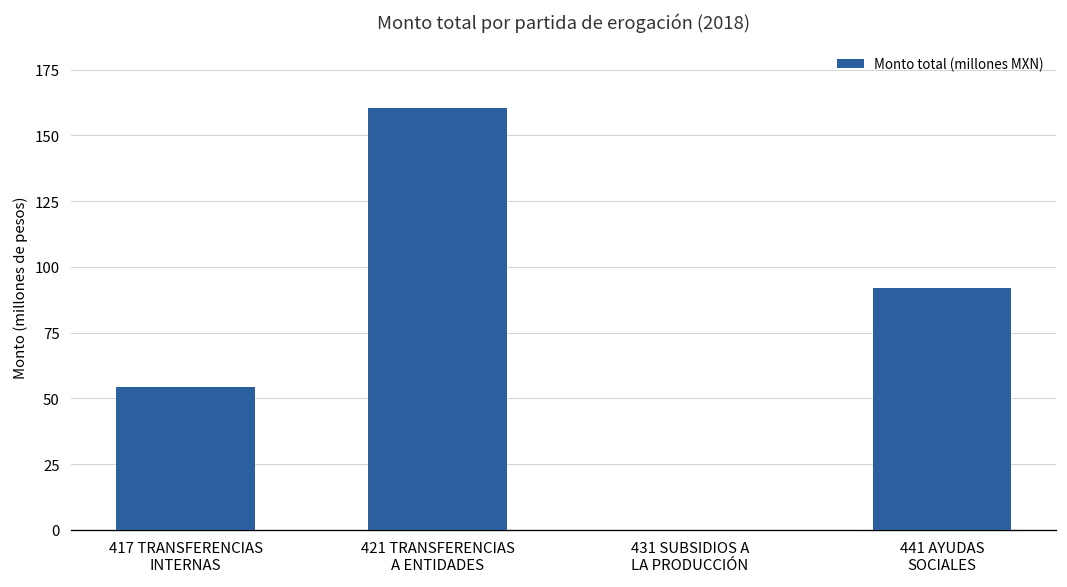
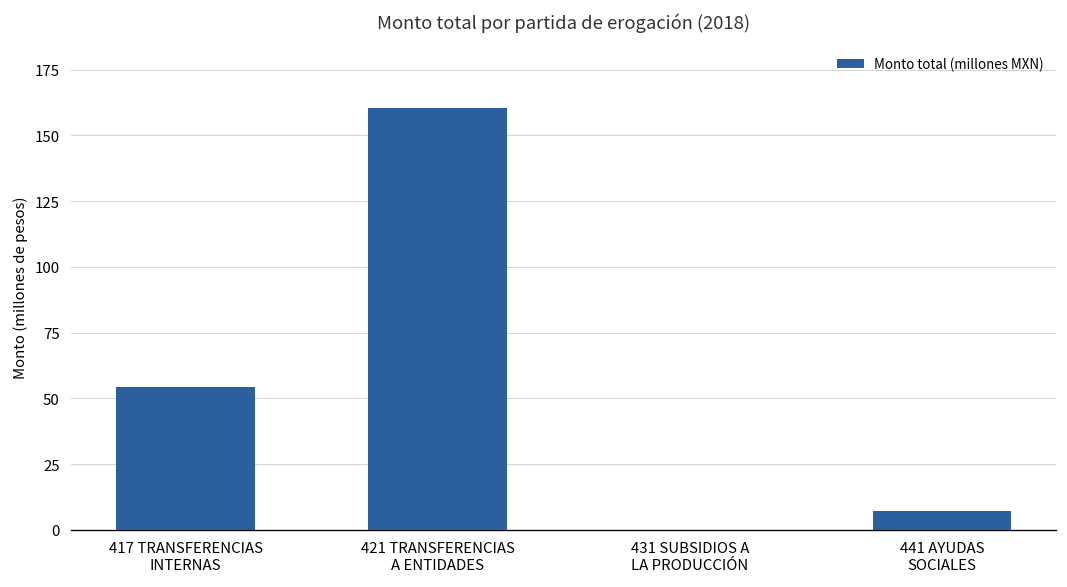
  {
    "417 TRANSFERENCIAS INTERNAS": 54,
    "421 TRANSFERENCIAS A ENTIDADES": 160,
-   "441 AYUDAS SOCIALES": 92
+   "441 AYUDAS SOCIALES": 7
  }
